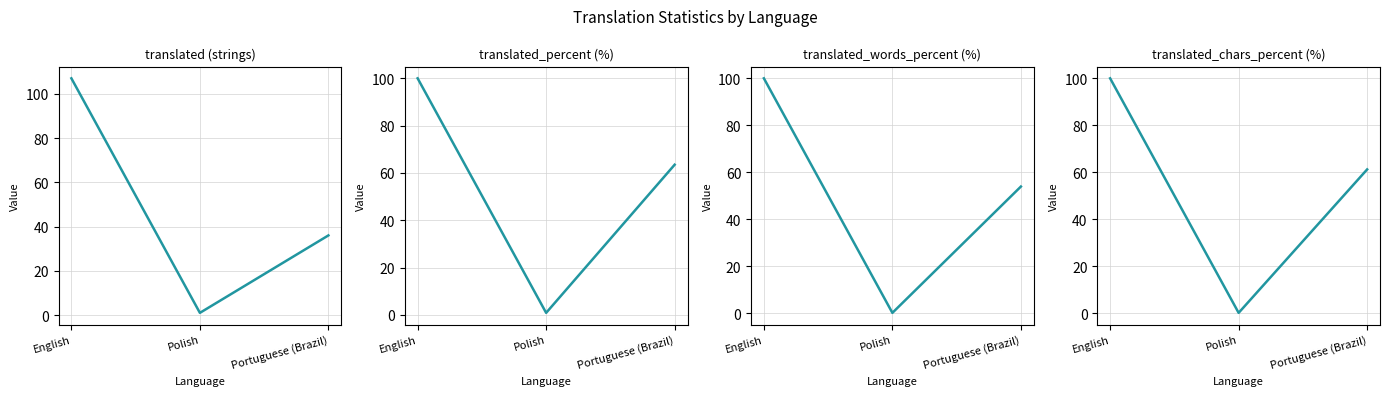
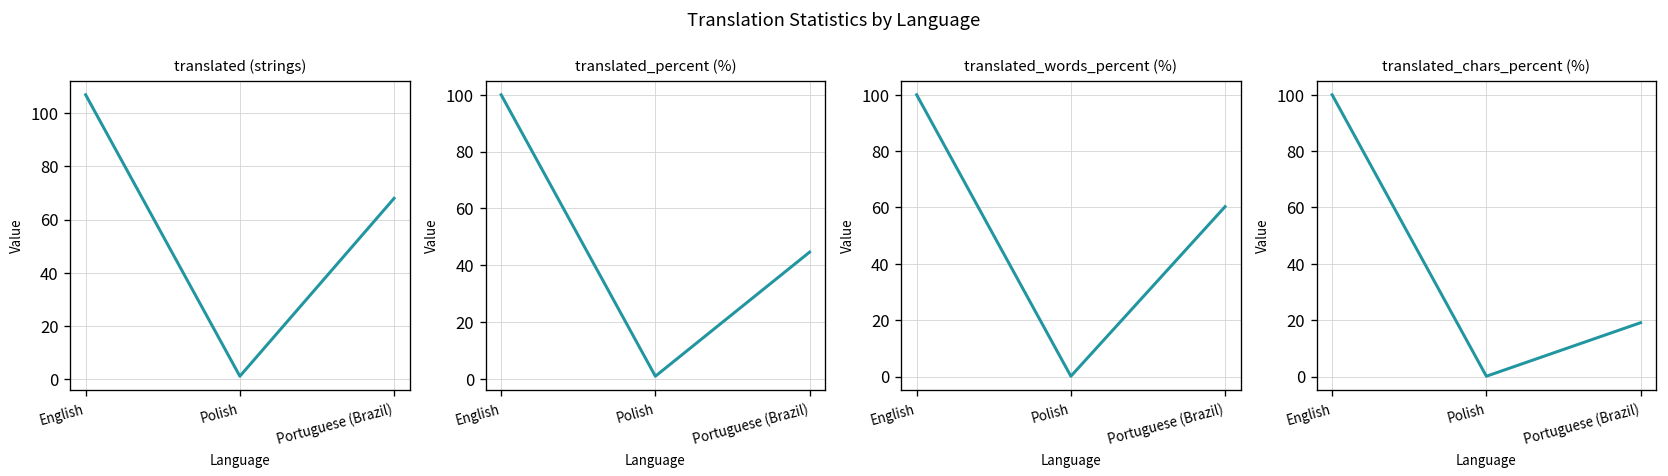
  {
    "translated (strings)": {
      "English": 107,
      "Polish": 1,
-     "Portuguese (Brazil)": 36
+     "Portuguese (Brazil)": 68
    },
    "translated_percent (%)": {
      "English": 100,
      "Polish": 1,
-     "Portuguese (Brazil)": 64
+     "Portuguese (Brazil)": 45
    },
    "translated_words_percent (%)": {
      "English": 100,
      "Polish": 0,
-     "Portuguese (Brazil)": 54
+     "Portuguese (Brazil)": 60
    },
    "translated_chars_percent (%)": {
      "English": 100,
      "Polish": 0,
-     "Portuguese (Brazil)": 61
+     "Portuguese (Brazil)": 19
    }
  }
